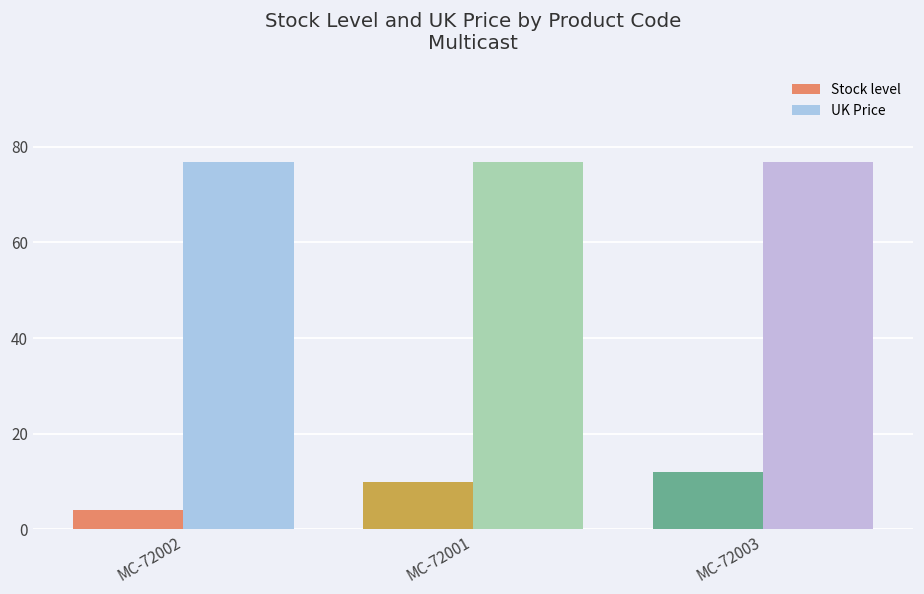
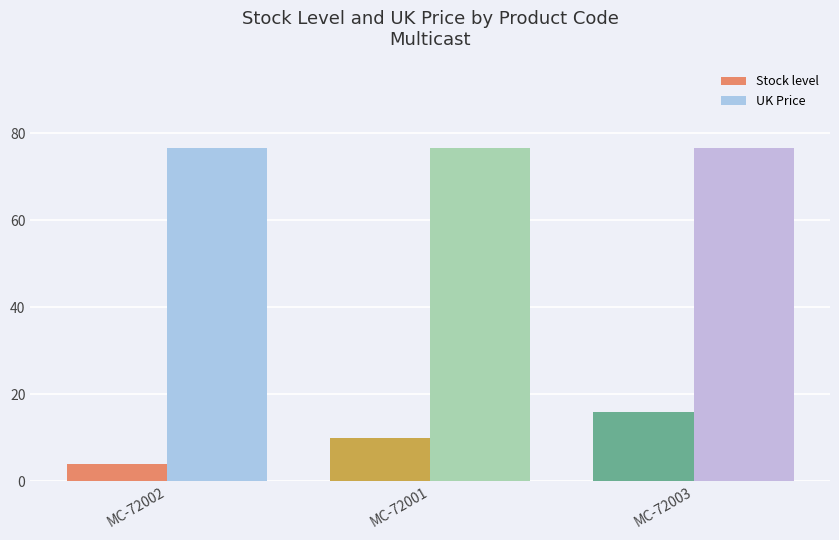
  {
    "Stock level": {
      "MC-72002": 4,
      "MC-72001": 10,
-     "MC-72003": 12
+     "MC-72003": 16
    },
    "UK Price": {
      "MC-72002": 77,
      "MC-72001": 77,
      "MC-72003": 77
    }
  }
